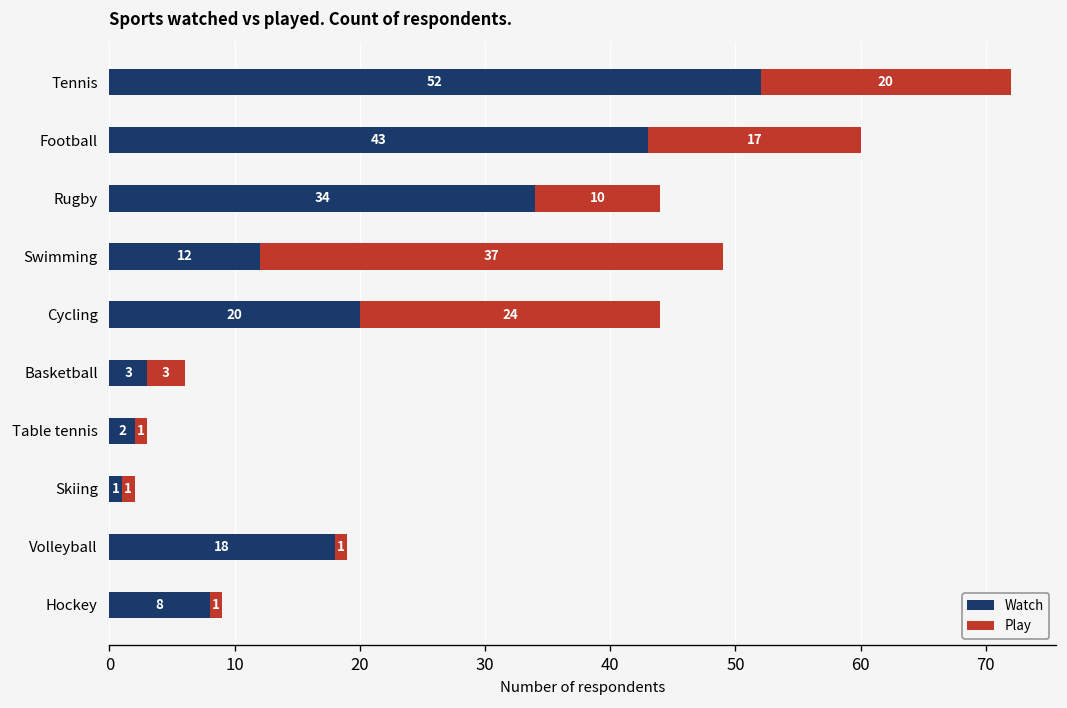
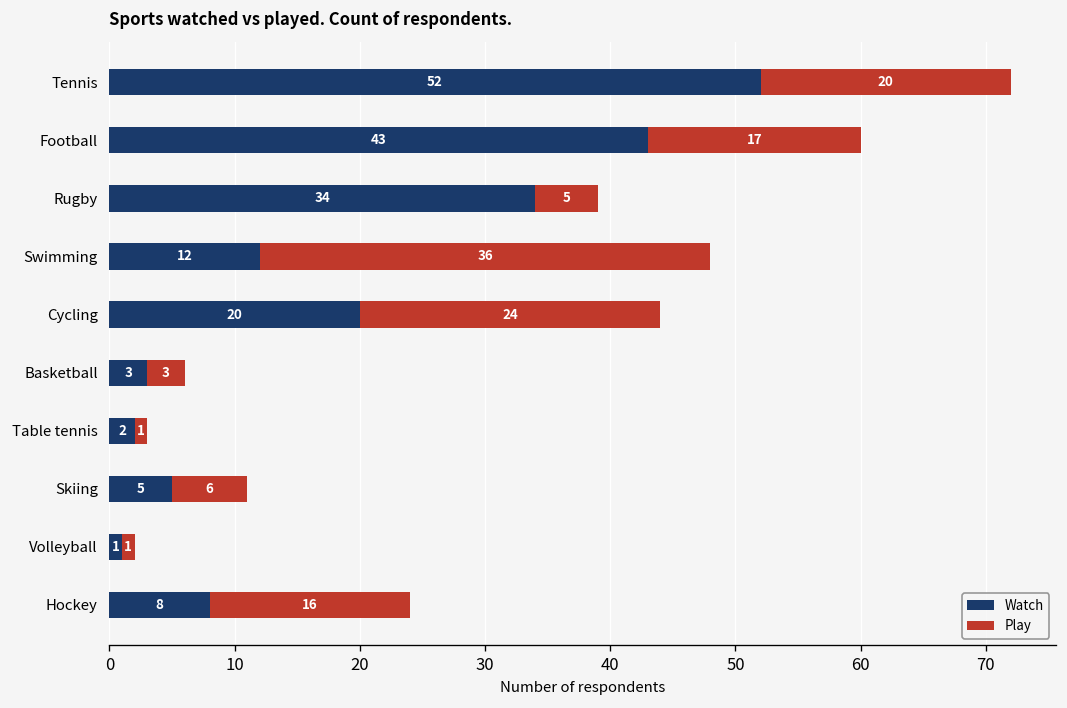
  {
    "Watch": {
      "Tennis": 52,
      "Football": 43,
      "Rugby": 34,
      "Swimming": 12,
      "Cycling": 20,
      "Basketball": 3,
      "Table tennis": 2,
-     "Skiing": 1,
-     "Volleyball": 18,
+     "Skiing": 5,
+     "Volleyball": 1,
      "Hockey": 8
    },
    "Play": {
      "Tennis": 20,
      "Football": 17,
-     "Rugby": 10,
-     "Swimming": 37,
+     "Rugby": 5,
+     "Swimming": 36,
      "Cycling": 24,
      "Basketball": 3,
      "Table tennis": 1,
-     "Skiing": 1,
+     "Skiing": 6,
      "Volleyball": 1,
-     "Hockey": 1
+     "Hockey": 16
    }
  }
